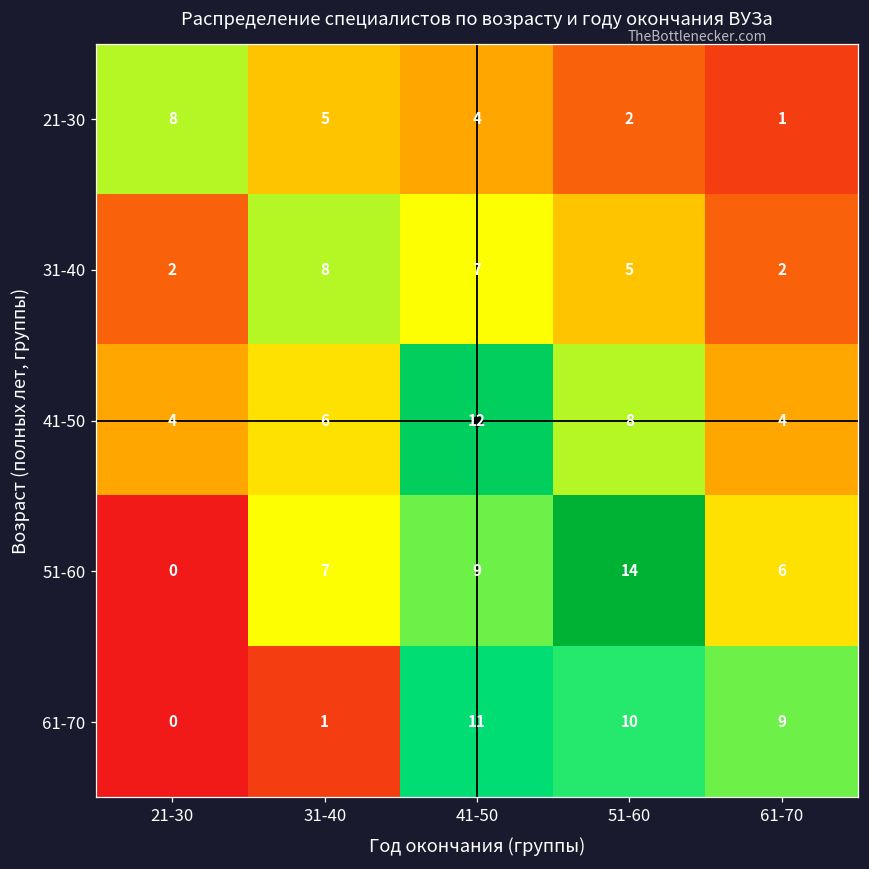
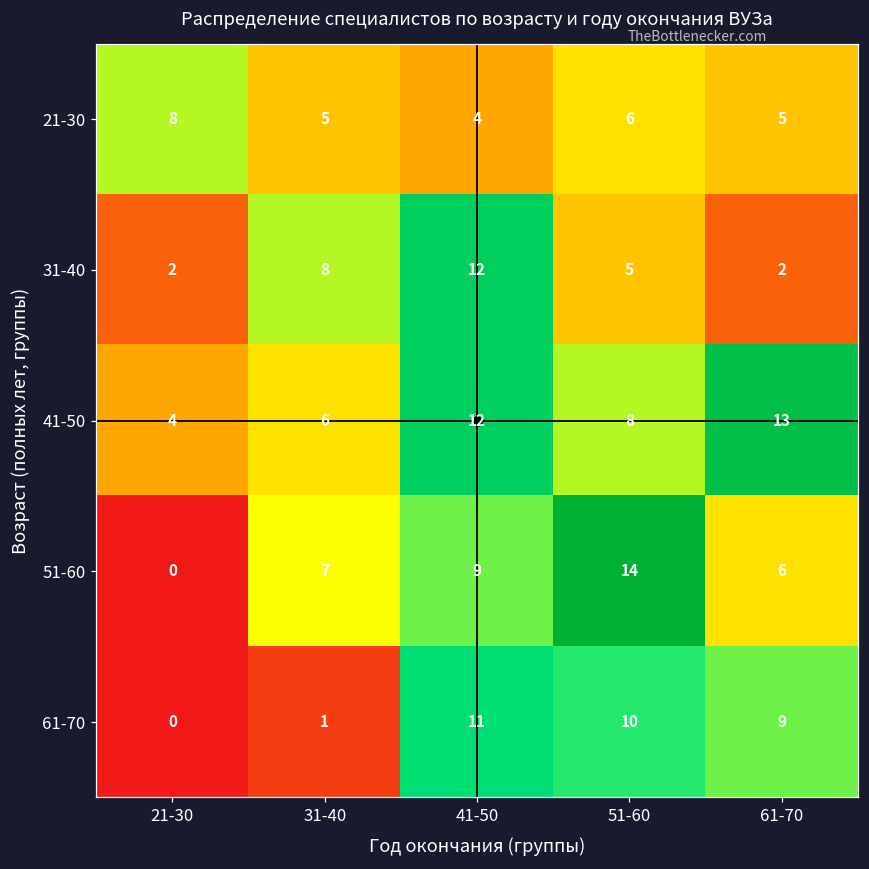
  {
    "21-30": {
      "21-30": 8,
      "31-40": 5,
      "41-50": 4,
-     "51-60": 2,
-     "61-70": 1
+     "51-60": 6,
+     "61-70": 5
    },
    "31-40": {
      "21-30": 2,
      "31-40": 8,
-     "41-50": 7,
+     "41-50": 12,
      "51-60": 5,
      "61-70": 2
    },
    "41-50": {
      "21-30": 4,
      "31-40": 6,
      "51-60": 8,
-     "61-70": 4
+     "61-70": 13
    },
    "51-60": {
      "21-30": 0,
      "31-40": 7,
      "41-50": 9,
      "51-60": 14,
      "61-70": 6
    },
    "61-70": {
      "21-30": 0,
      "31-40": 1,
      "41-50": 11,
      "51-60": 10,
      "61-70": 9
    }
  }
